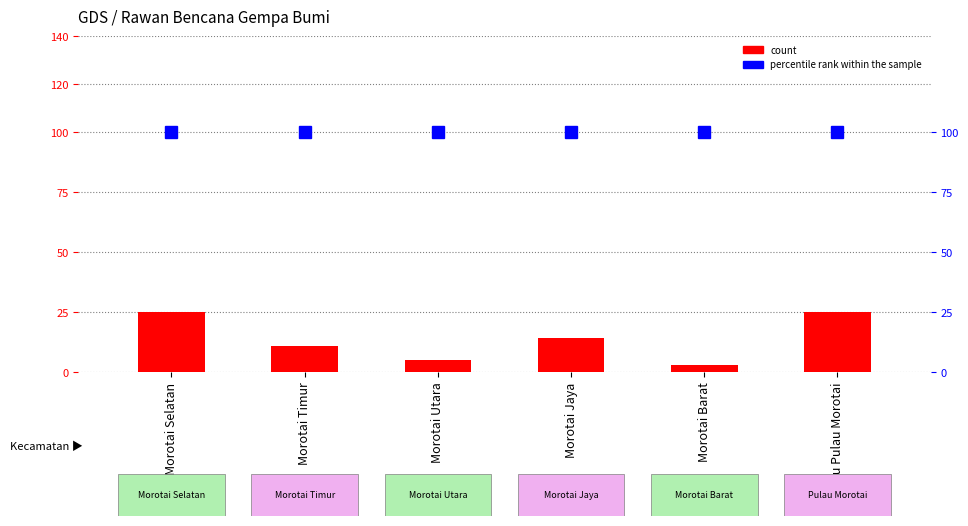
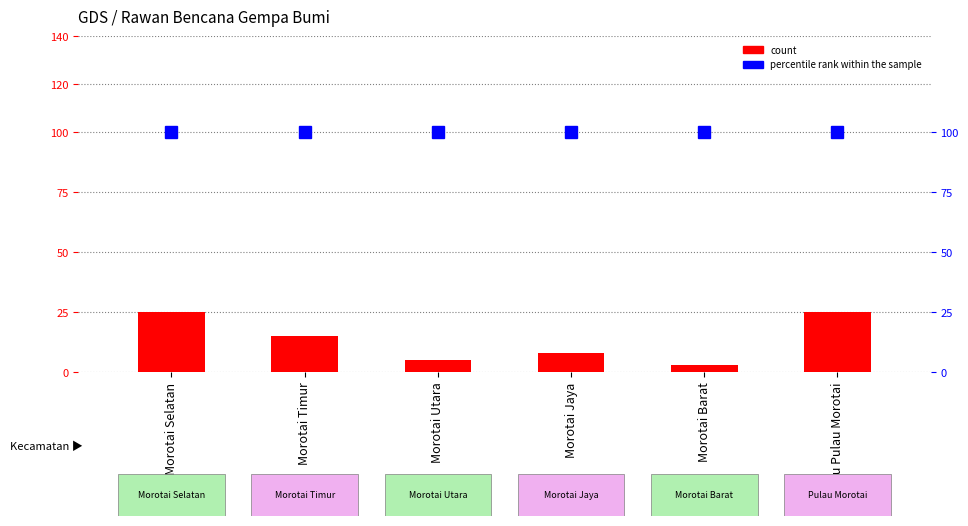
  {
    "count": {
      "Morotai Selatan": 25,
-     "Morotai Timur": 11,
+     "Morotai Timur": 15,
      "Morotai Utara": 5,
-     "Morotai Jaya": 14,
+     "Morotai Jaya": 8,
      "Morotai Barat": 3,
      "Pulau Pulau Morotai": 25
    },
    "percentile rank within the sample": {
      "Morotai Selatan": 100,
      "Morotai Timur": 100,
      "Morotai Utara": 100,
      "Morotai Jaya": 100,
      "Morotai Barat": 100,
      "Pulau Pulau Morotai": 100
    }
  }
